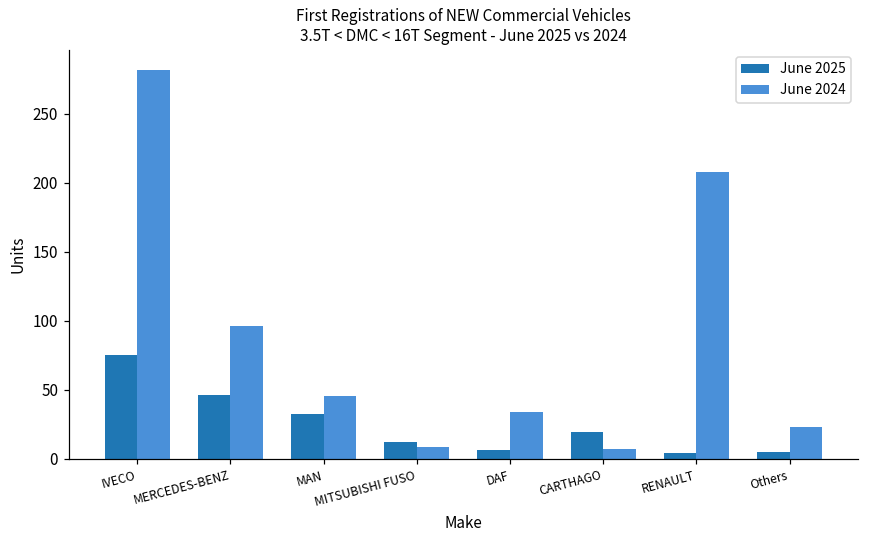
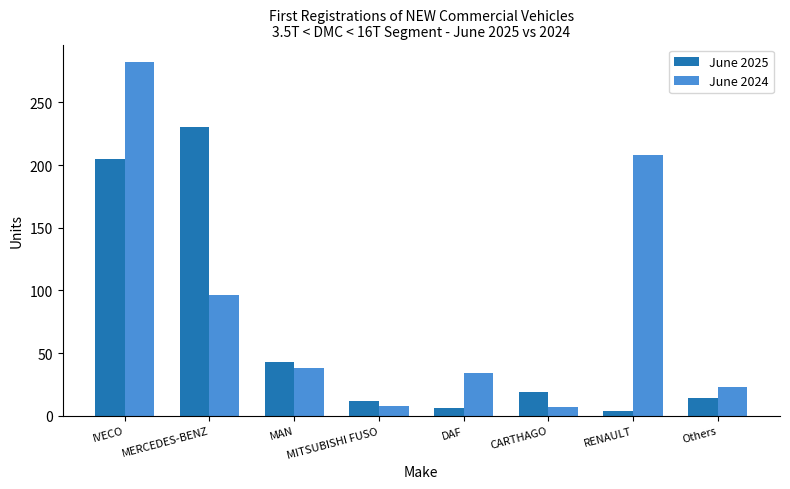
  {
    "June 2025": {
-     "IVECO": 75,
-     "MERCEDES-BENZ": 46,
-     "MAN": 32,
+     "IVECO": 205,
+     "MERCEDES-BENZ": 230,
+     "MAN": 43,
      "MITSUBISHI FUSO": 12,
      "DAF": 6,
      "CARTHAGO": 19,
      "RENAULT": 4,
-     "Others": 5
+     "Others": 14
    },
    "June 2024": {
      "IVECO": 282,
      "MERCEDES-BENZ": 96,
-     "MAN": 45,
+     "MAN": 38,
      "MITSUBISHI FUSO": 8,
      "DAF": 34,
      "CARTHAGO": 7,
      "RENAULT": 208,
      "Others": 23
    }
  }
